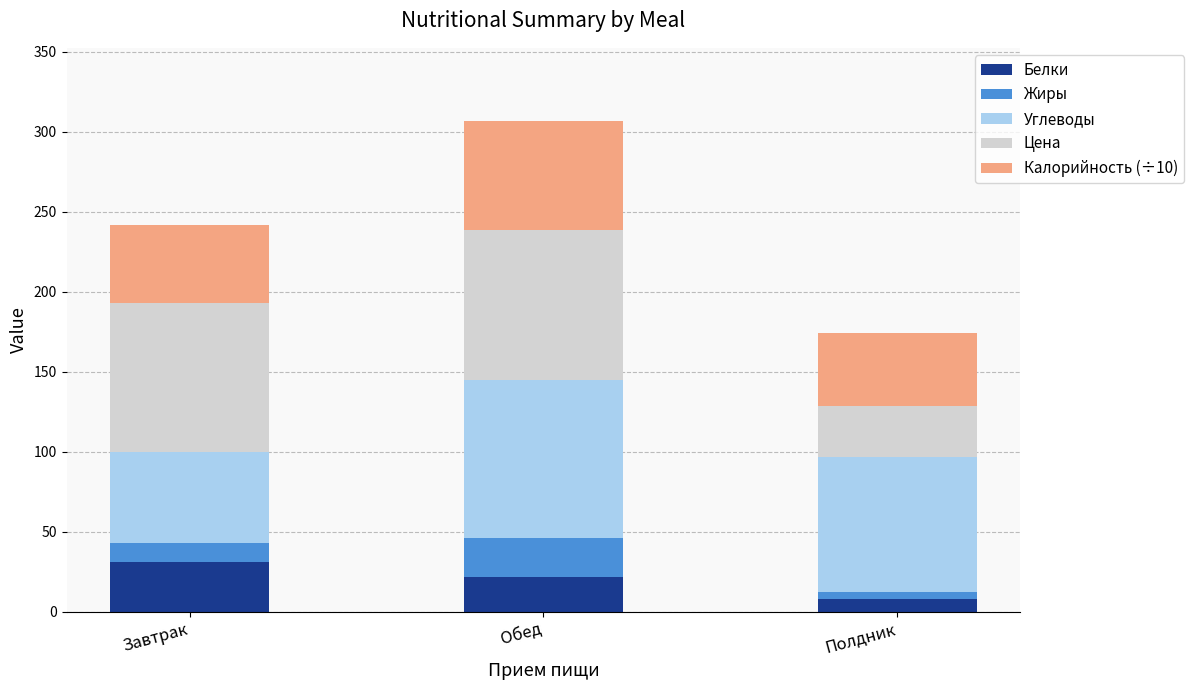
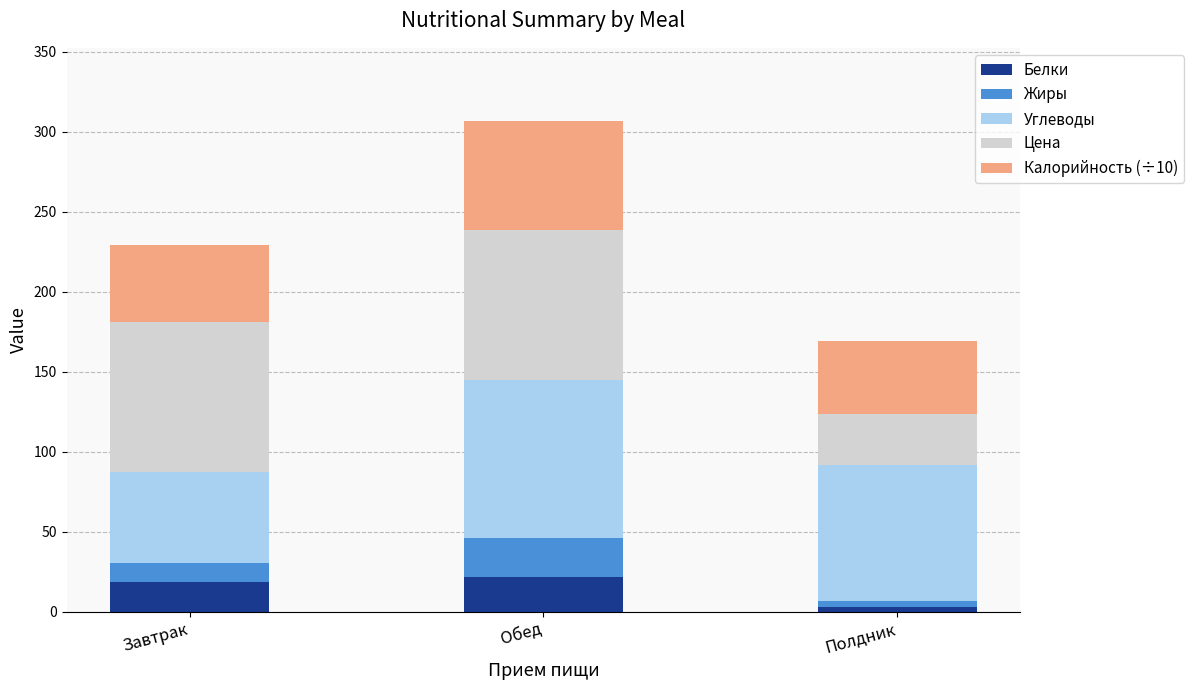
  {
    "Белки": {
-     "Завтрак": 31,
+     "Завтрак": 19,
      "Обед": 21,
-     "Полдник": 8
+     "Полдник": 3
    },
    "Жиры": {
      "Завтрак": 12,
      "Обед": 24,
      "Полдник": 4
    },
    "Калорийность (÷10)": {
      "Завтрак": 49,
      "Обед": 68,
      "Полдник": 46
    }
  }
